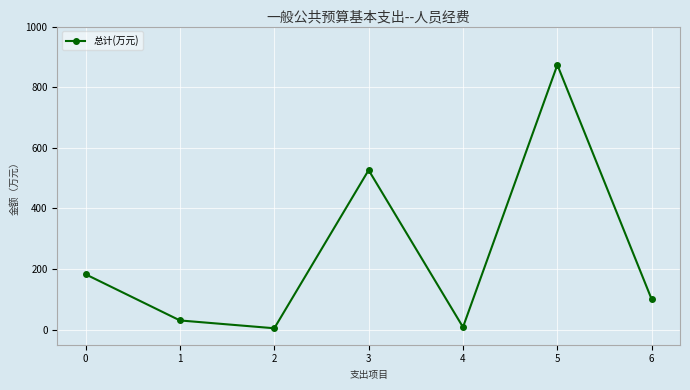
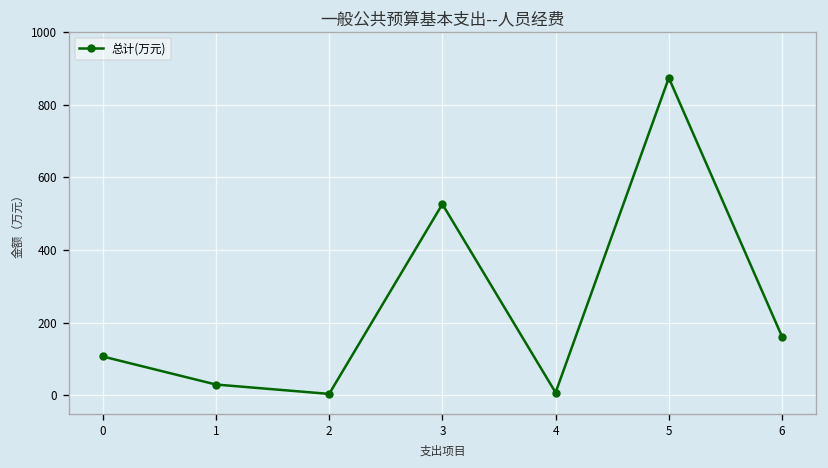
  {
-   "0": 180,
+   "0": 110,
    "1": 30,
    "2": 0,
    "3": 530,
    "4": 10,
    "5": 870,
-   "6": 100
+   "6": 160
  }
